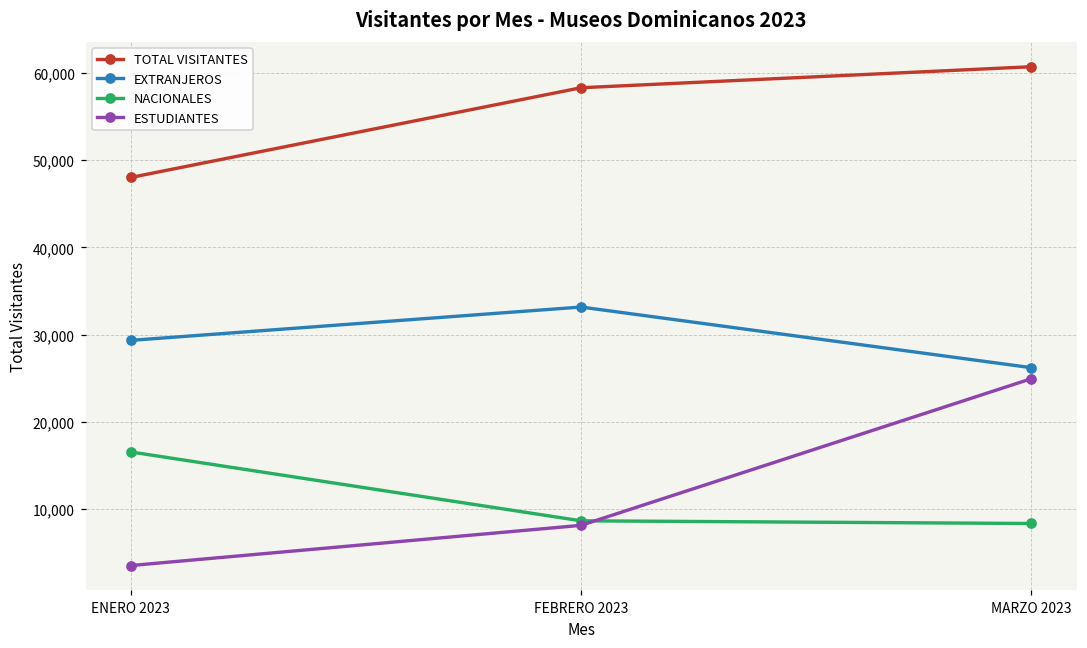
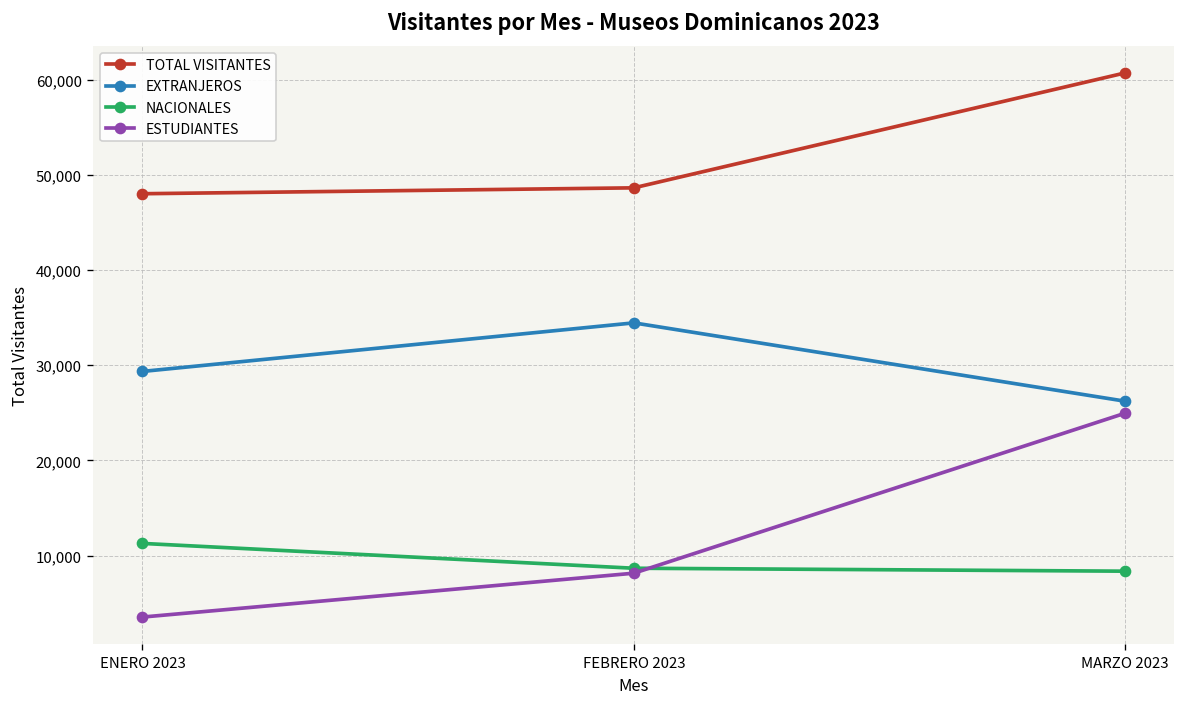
  {
    "TOTAL VISITANTES": {
      "ENERO 2023": "48,000",
-     "FEBRERO 2023": "58,000",
+     "FEBRERO 2023": "49,000",
      "MARZO 2023": "61,000"
    },
    "EXTRANJEROS": {
      "ENERO 2023": "29,000",
-     "FEBRERO 2023": "33,000",
+     "FEBRERO 2023": "34,000",
      "MARZO 2023": "26,000"
    },
    "NACIONALES": {
-     "ENERO 2023": "17,000",
+     "ENERO 2023": "11,000",
      "FEBRERO 2023": "9,000",
      "MARZO 2023": "8,000"
    },
    "ESTUDIANTES": {
      "ENERO 2023": "4,000",
      "FEBRERO 2023": "8,000",
      "MARZO 2023": "25,000"
    }
  }
